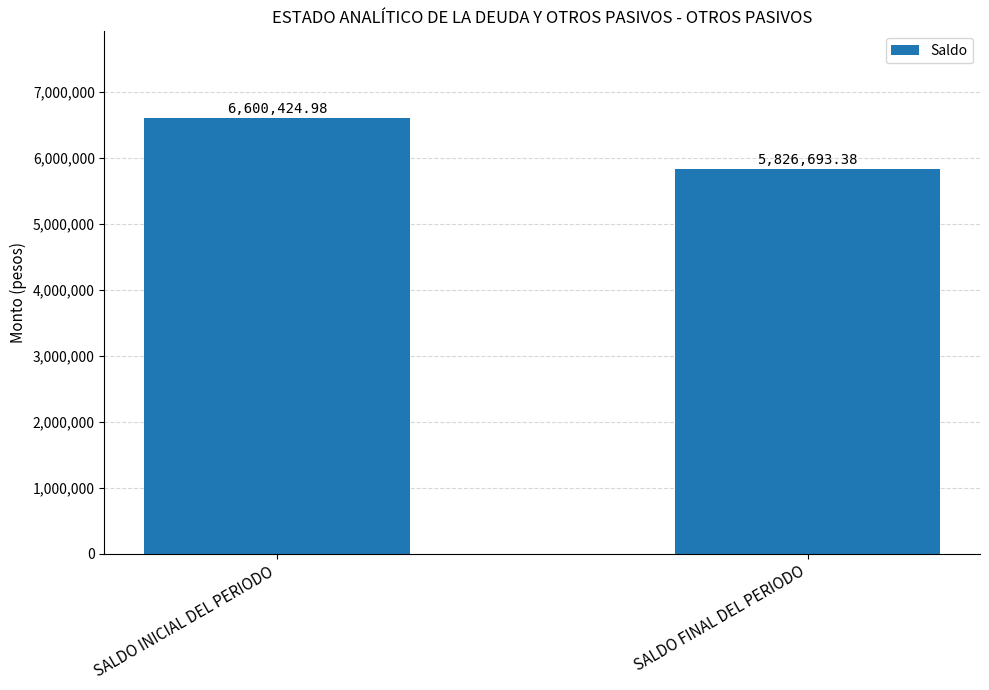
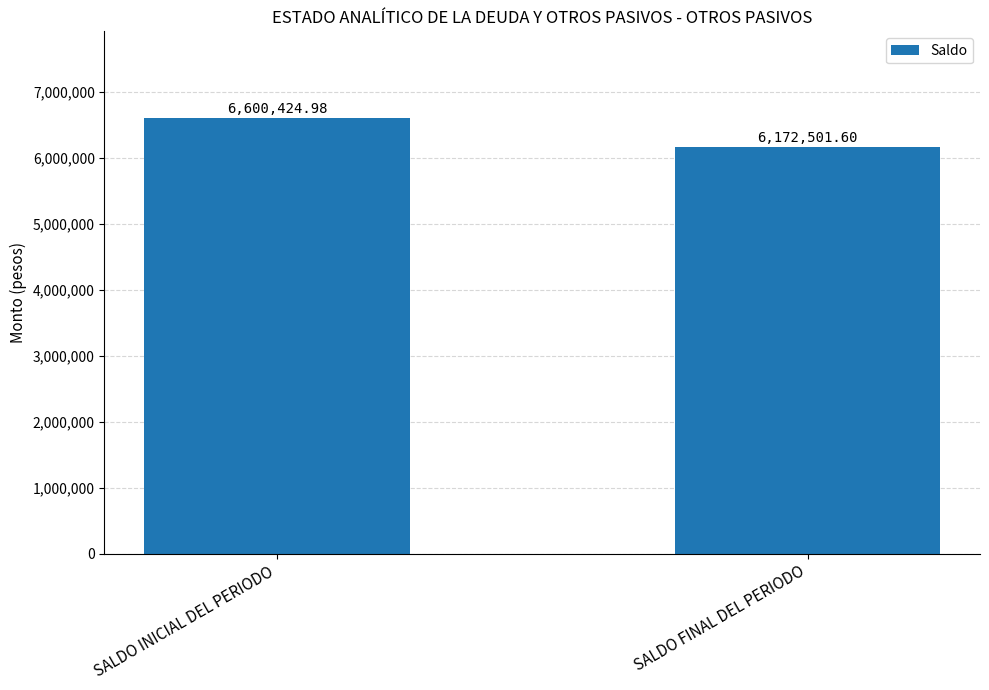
  {
    "SALDO INICIAL DEL PERIODO": "6,600,424.98",
-   "SALDO FINAL DEL PERIODO": "5,826,693.38"
+   "SALDO FINAL DEL PERIODO": "6,172,501.60"
  }
